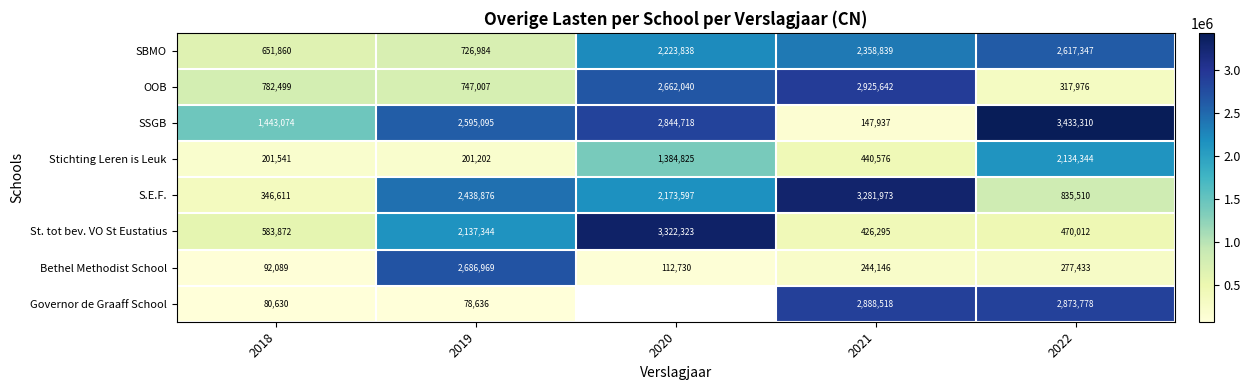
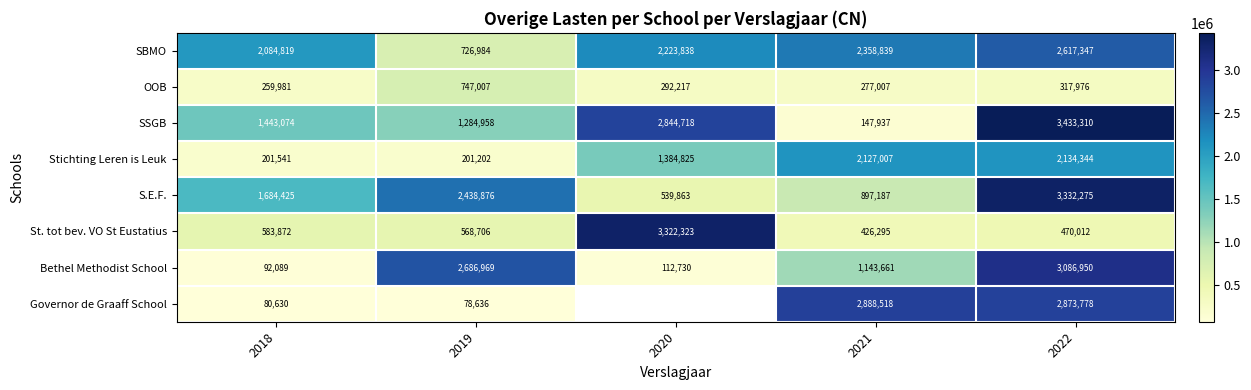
  {
    "SBMO": {
-     "2018": "651,860",
+     "2018": "2,084,819",
      "2019": "726,984",
      "2020": "2,223,838",
      "2021": "2,358,839",
      "2022": "2,617,347"
    },
    "OOB": {
-     "2018": "782,499",
+     "2018": "259,981",
      "2019": "747,007",
-     "2020": "2,662,040",
-     "2021": "2,925,642",
+     "2020": "292,217",
+     "2021": "277,007",
      "2022": "317,976"
    },
    "SSGB": {
      "2018": "1,443,074",
-     "2019": "2,595,095",
+     "2019": "1,284,958",
      "2020": "2,844,718",
      "2021": "147,937",
      "2022": "3,433,310"
    },
    "Stichting Leren is Leuk": {
      "2018": "201,541",
      "2019": "201,202",
      "2020": "1,384,825",
-     "2021": "440,576",
+     "2021": "2,127,007",
      "2022": "2,134,344"
    },
    "S.E.F.": {
-     "2018": "346,611",
+     "2018": "1,684,425",
      "2019": "2,438,876",
-     "2020": "2,173,597",
-     "2021": "3,281,973",
-     "2022": "835,510"
+     "2020": "539,863",
+     "2021": "897,187",
+     "2022": "3,332,275"
    },
    "St. tot bev. VO St Eustatius": {
      "2018": "583,872",
-     "2019": "2,137,344",
+     "2019": "568,706",
      "2020": "3,322,323",
      "2021": "426,295",
      "2022": "470,012"
    },
    "Bethel Methodist School": {
      "2018": "92,089",
      "2019": "2,686,969",
      "2020": "112,730",
-     "2021": "244,146",
-     "2022": "277,433"
+     "2021": "1,143,661",
+     "2022": "3,086,950"
    },
    "Governor de Graaff School": {
      "2018": "80,630",
      "2019": "78,636",
      "2021": "2,888,518",
      "2022": "2,873,778"
    }
  }
